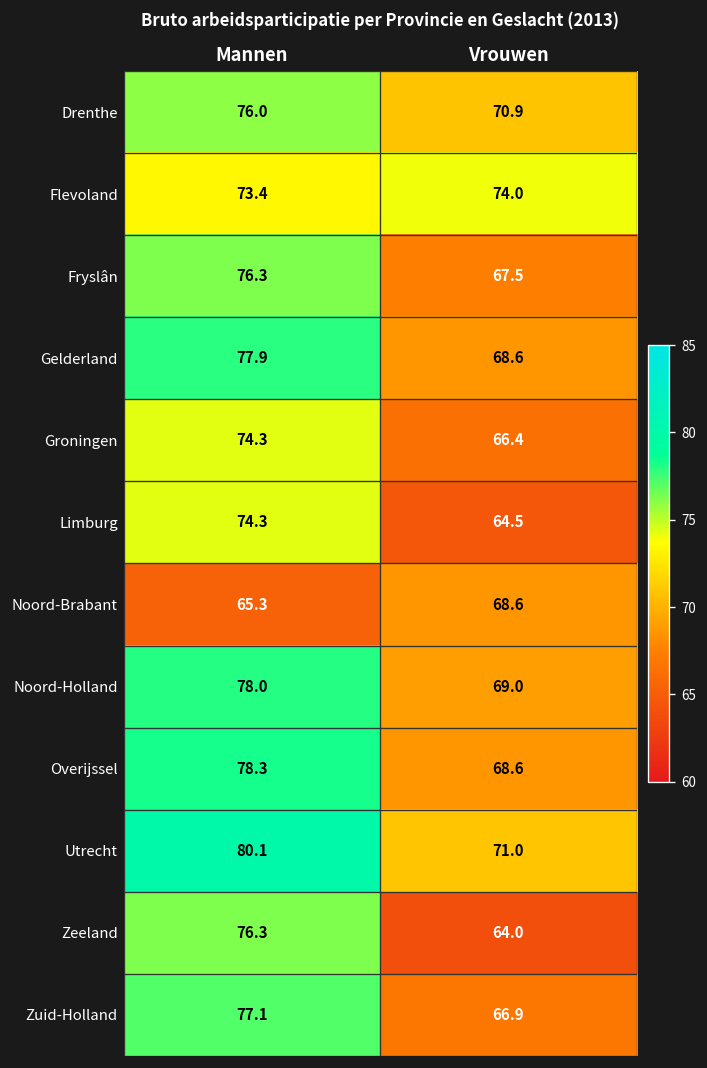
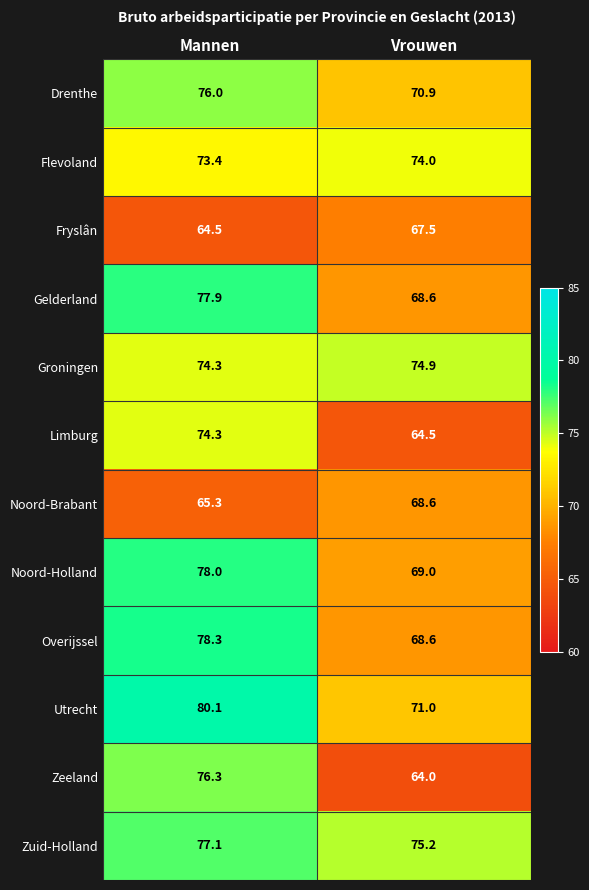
  {
    "Drenthe": {
      "Mannen": 76.0,
      "Vrouwen": 70.9
    },
    "Flevoland": {
      "Mannen": 73.4,
      "Vrouwen": 74.0
    },
    "Fryslân": {
-     "Mannen": 76.3,
+     "Mannen": 64.5,
      "Vrouwen": 67.5
    },
    "Gelderland": {
      "Mannen": 77.9,
      "Vrouwen": 68.6
    },
    "Groningen": {
      "Mannen": 74.3,
-     "Vrouwen": 66.4
+     "Vrouwen": 74.9
    },
    "Limburg": {
      "Mannen": 74.3,
      "Vrouwen": 64.5
    },
    "Noord-Brabant": {
      "Mannen": 65.3,
      "Vrouwen": 68.6
    },
    "Noord-Holland": {
      "Mannen": 78.0,
      "Vrouwen": 69.0
    },
    "Overijssel": {
      "Mannen": 78.3,
      "Vrouwen": 68.6
    },
    "Utrecht": {
      "Mannen": 80.1,
      "Vrouwen": 71.0
    },
    "Zeeland": {
      "Mannen": 76.3,
      "Vrouwen": 64.0
    },
    "Zuid-Holland": {
      "Mannen": 77.1,
-     "Vrouwen": 66.9
+     "Vrouwen": 75.2
    }
  }
